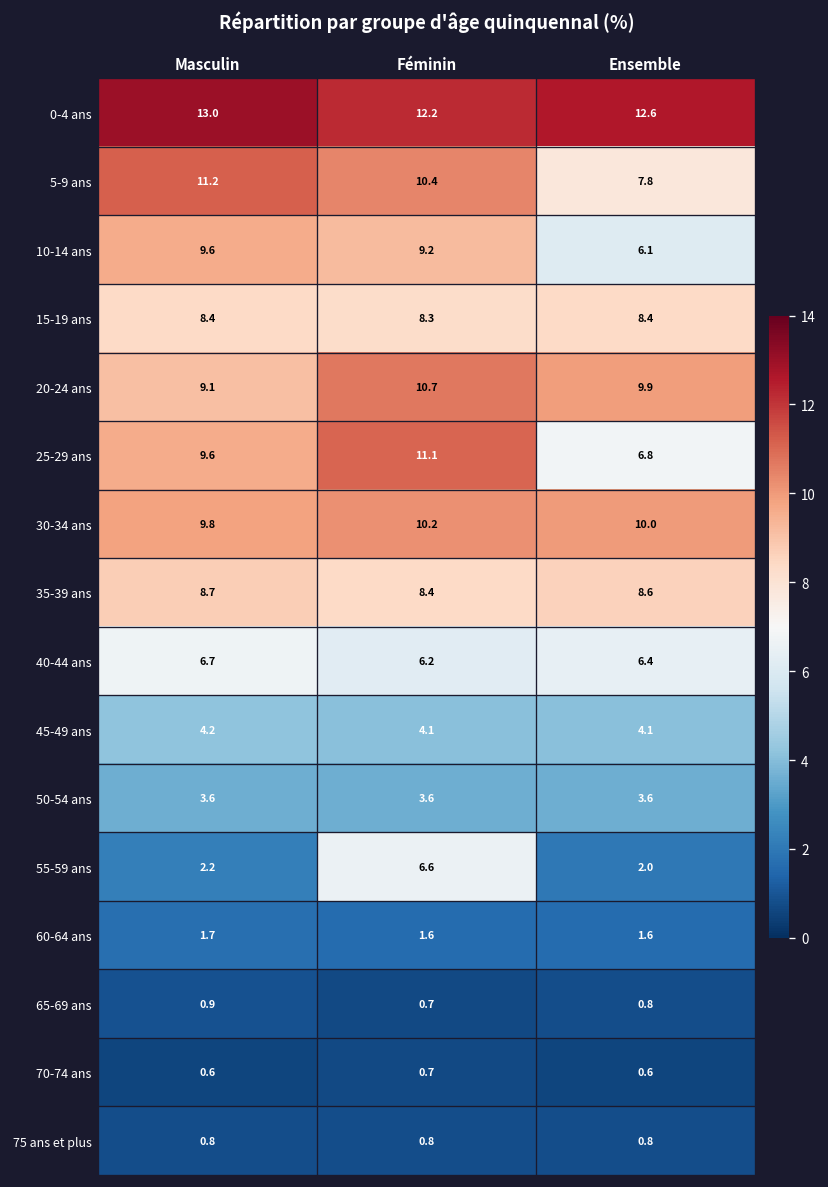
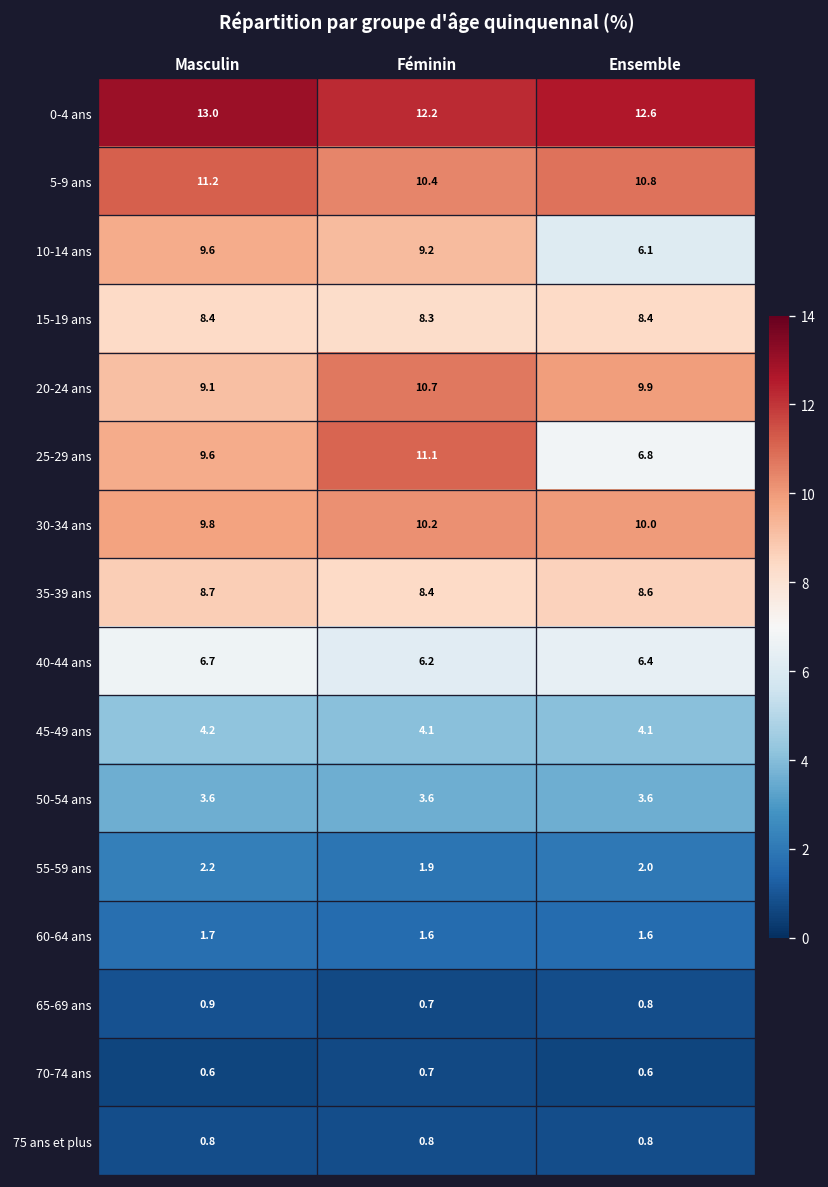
  {
    "0-4 ans": {
      "Masculin": 13.0,
      "Féminin": 12.2,
      "Ensemble": 12.6
    },
    "5-9 ans": {
      "Masculin": 11.2,
      "Féminin": 10.4,
-     "Ensemble": 7.8
+     "Ensemble": 10.8
    },
    "10-14 ans": {
      "Masculin": 9.6,
      "Féminin": 9.2,
      "Ensemble": 6.1
    },
    "15-19 ans": {
      "Masculin": 8.4,
      "Féminin": 8.3,
      "Ensemble": 8.4
    },
    "20-24 ans": {
      "Masculin": 9.1,
      "Féminin": 10.7,
      "Ensemble": 9.9
    },
    "25-29 ans": {
      "Masculin": 9.6,
      "Féminin": 11.1,
      "Ensemble": 6.8
    },
    "30-34 ans": {
      "Masculin": 9.8,
      "Féminin": 10.2,
      "Ensemble": 10.0
    },
    "35-39 ans": {
      "Masculin": 8.7,
      "Féminin": 8.4,
      "Ensemble": 8.6
    },
    "40-44 ans": {
      "Masculin": 6.7,
      "Féminin": 6.2,
      "Ensemble": 6.4
    },
    "45-49 ans": {
      "Masculin": 4.2,
      "Féminin": 4.1,
      "Ensemble": 4.1
    },
    "50-54 ans": {
      "Masculin": 3.6,
      "Féminin": 3.6,
      "Ensemble": 3.6
    },
    "55-59 ans": {
      "Masculin": 2.2,
-     "Féminin": 6.6,
+     "Féminin": 1.9,
      "Ensemble": 2.0
    },
    "60-64 ans": {
      "Masculin": 1.7,
      "Féminin": 1.6,
      "Ensemble": 1.6
    },
    "65-69 ans": {
      "Masculin": 0.9,
      "Féminin": 0.7,
      "Ensemble": 0.8
    },
    "70-74 ans": {
      "Masculin": 0.6,
      "Féminin": 0.7,
      "Ensemble": 0.6
    },
    "75 ans et plus": {
      "Masculin": 0.8,
      "Féminin": 0.8,
      "Ensemble": 0.8
    }
  }
